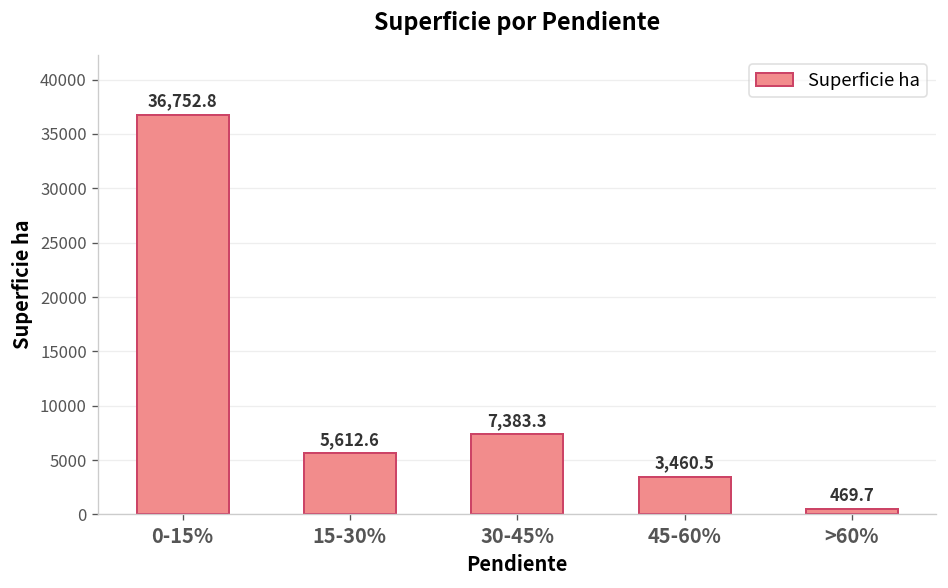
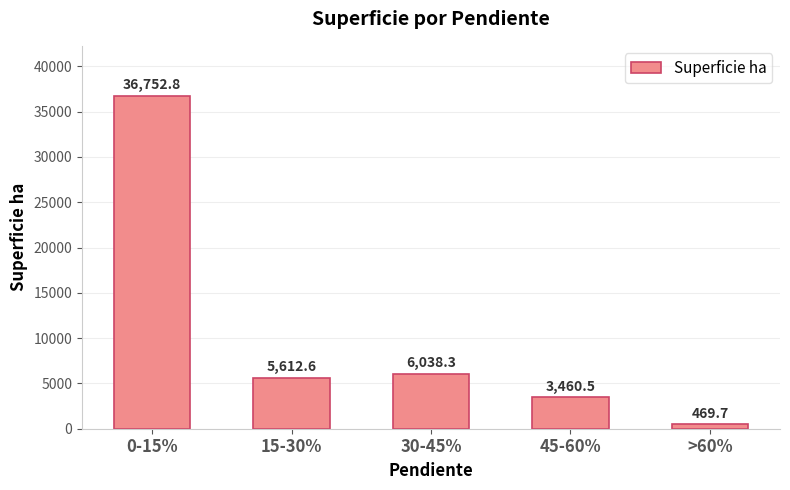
  {
    "0-15%": "36,752.8",
    "15-30%": "5,612.6",
-   "30-45%": "7,383.3",
+   "30-45%": "6,038.3",
    "45-60%": "3,460.5",
    ">60%": "469.7"
  }
